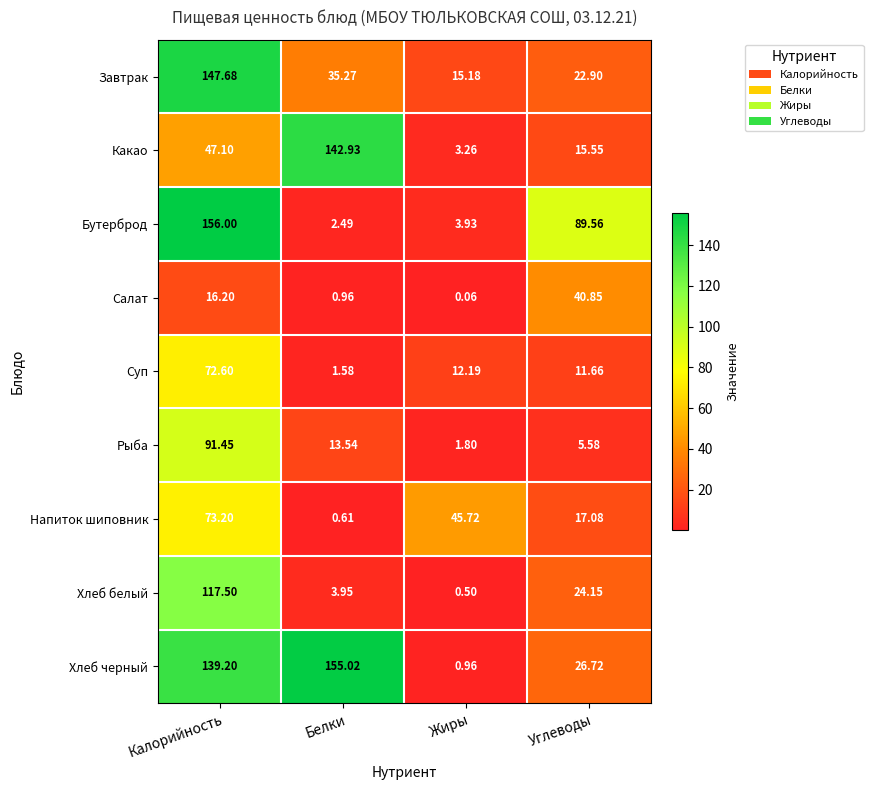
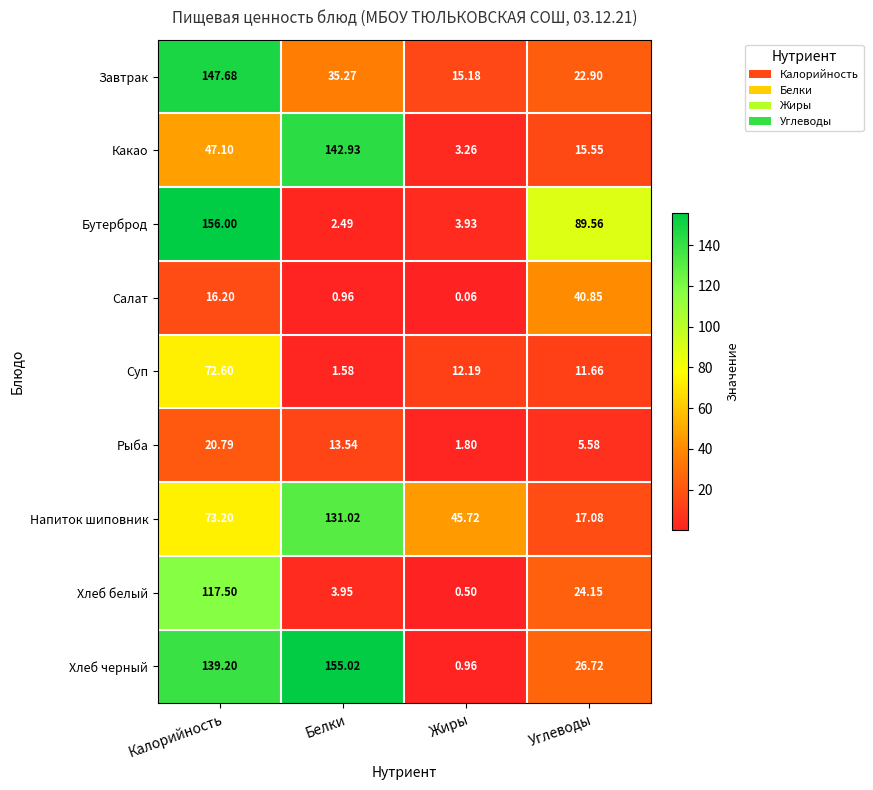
  {
    "Завтрак": {
      "Калорийность": 147.68,
      "Белки": 35.27,
      "Жиры": 15.18,
      "Углеводы": 22.90
    },
    "Какао": {
      "Калорийность": 47.10,
      "Белки": 142.93,
      "Жиры": 3.26,
      "Углеводы": 15.55
    },
    "Бутерброд": {
      "Калорийность": 156.00,
      "Белки": 2.49,
      "Жиры": 3.93,
      "Углеводы": 89.56
    },
    "Салат": {
      "Калорийность": 16.20,
      "Белки": 0.96,
      "Жиры": 0.06,
      "Углеводы": 40.85
    },
    "Суп": {
      "Калорийность": 72.60,
      "Белки": 1.58,
      "Жиры": 12.19,
      "Углеводы": 11.66
    },
    "Рыба": {
-     "Калорийность": 91.45,
+     "Калорийность": 20.79,
      "Белки": 13.54,
      "Жиры": 1.80,
      "Углеводы": 5.58
    },
    "Напиток шиповник": {
      "Калорийность": 73.20,
-     "Белки": 0.61,
+     "Белки": 131.02,
      "Жиры": 45.72,
      "Углеводы": 17.08
    },
    "Хлеб белый": {
      "Калорийность": 117.50,
      "Белки": 3.95,
      "Жиры": 0.50,
      "Углеводы": 24.15
    },
    "Хлеб черный": {
      "Калорийность": 139.20,
      "Белки": 155.02,
      "Жиры": 0.96,
      "Углеводы": 26.72
    }
  }
